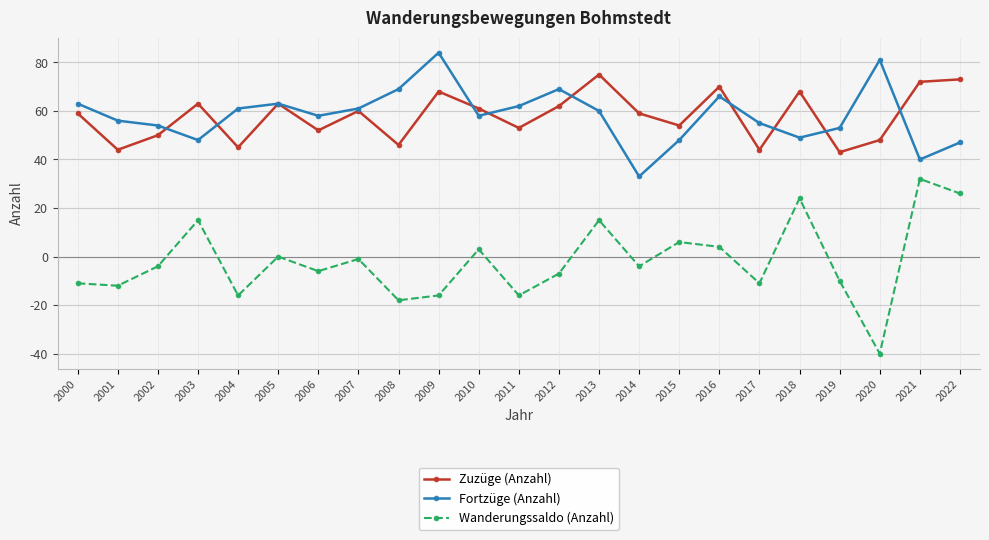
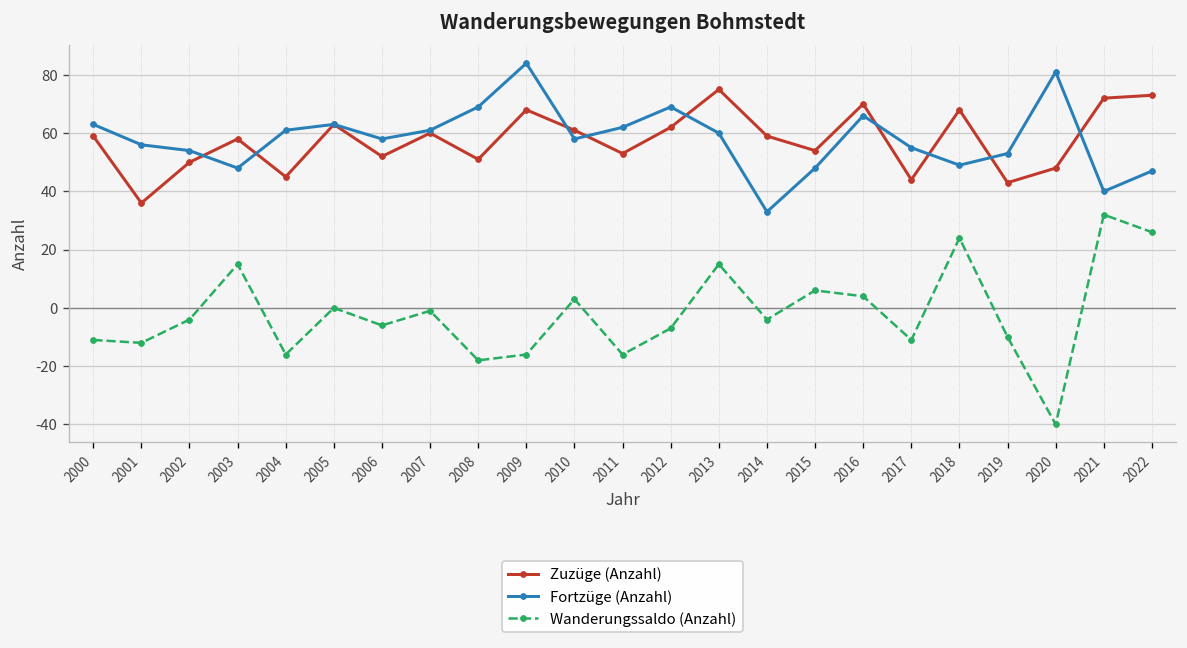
  {
    "Zuzüge (Anzahl)": {
      "2000": 59,
-     "2001": 44,
+     "2001": 36,
      "2002": 50,
-     "2003": 63,
+     "2003": 58,
      "2004": 45,
      "2006": 52,
-     "2008": 46,
+     "2008": 51,
      "2009": 68,
      "2010": 61,
      "2011": 53,
      "2012": 62,
      "2013": 75,
      "2014": 59,
      "2015": 54,
      "2016": 70,
      "2017": 44,
      "2018": 68,
      "2019": 43,
      "2020": 48,
      "2021": 72,
      "2022": 73
    },
    "Fortzüge (Anzahl)": {
      "2000": 63,
      "2001": 56,
      "2002": 54,
      "2003": 48,
      "2004": 61,
      "2006": 58,
      "2008": 69,
      "2009": 84,
      "2010": 58,
      "2011": 62,
      "2012": 69,
      "2013": 60,
      "2014": 33,
      "2015": 48,
      "2016": 66,
      "2017": 55,
      "2018": 49,
      "2019": 53,
      "2020": 81,
      "2021": 40,
      "2022": 47
    },
    "Wanderungssaldo (Anzahl)": {
      "2000": -11,
      "2001": -12,
      "2002": -4,
      "2003": 15,
      "2004": -16,
      "2005": 0,
      "2006": -6,
      "2007": -1,
      "2008": -18,
      "2009": -16,
      "2010": 3,
      "2011": -16,
      "2012": -7,
      "2013": 15,
      "2014": -4,
      "2015": 6,
      "2016": 4,
      "2017": -11,
      "2018": 24,
      "2019": -10,
      "2020": -40,
      "2021": 32,
      "2022": 26
    }
  }
